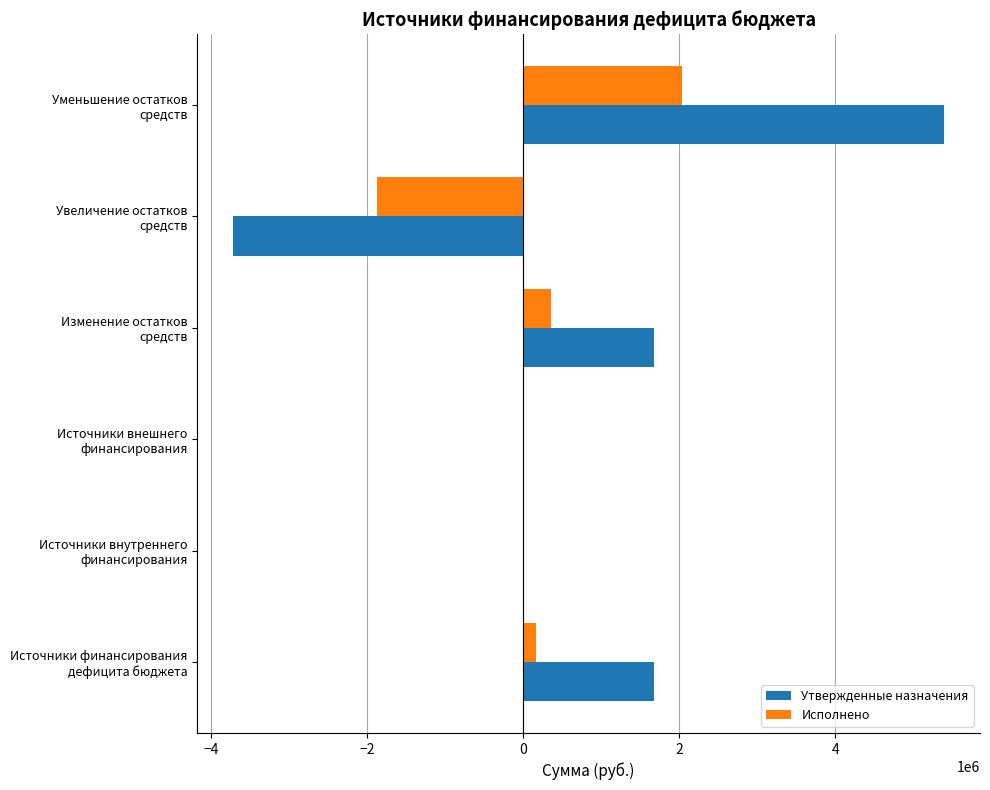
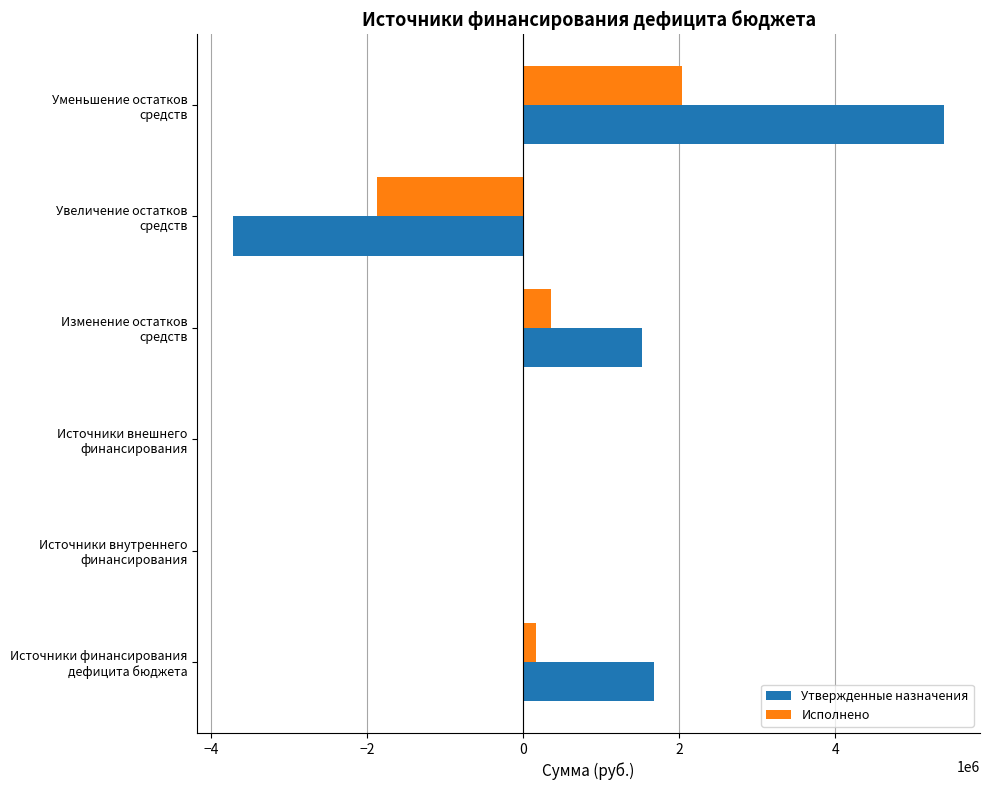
  {
    "Утвержденные назначения": {
      "Уменьшение остатков средств": 5400000,
      "Увеличение остатков средств": -3700000,
-     "Изменение остатков средств": 1700000,
+     "Изменение остатков средств": 1500000,
      "Источники внешнего финансирования": 0,
      "Источники внутреннего финансирования": 0,
      "Источники финансирования дефицита бюджета": 1700000
    },
    "Исполнено": {
      "Уменьшение остатков средств": 2000000,
      "Увеличение остатков средств": -1900000,
      "Изменение остатков средств": 400000,
      "Источники внешнего финансирования": 0,
      "Источники внутреннего финансирования": 0,
      "Источники финансирования дефицита бюджета": 200000
    }
  }
